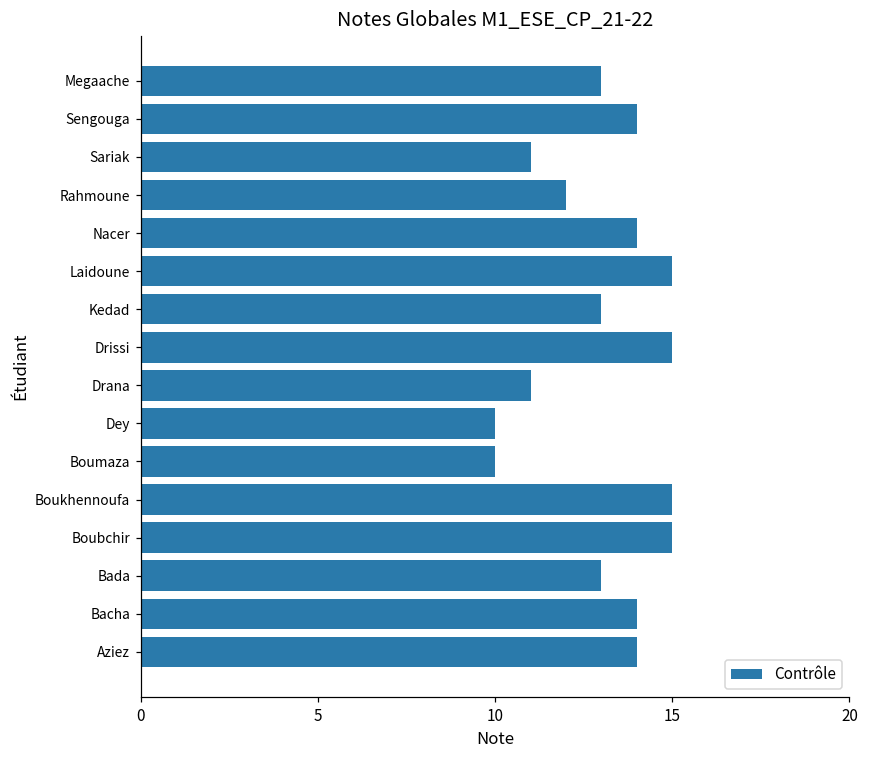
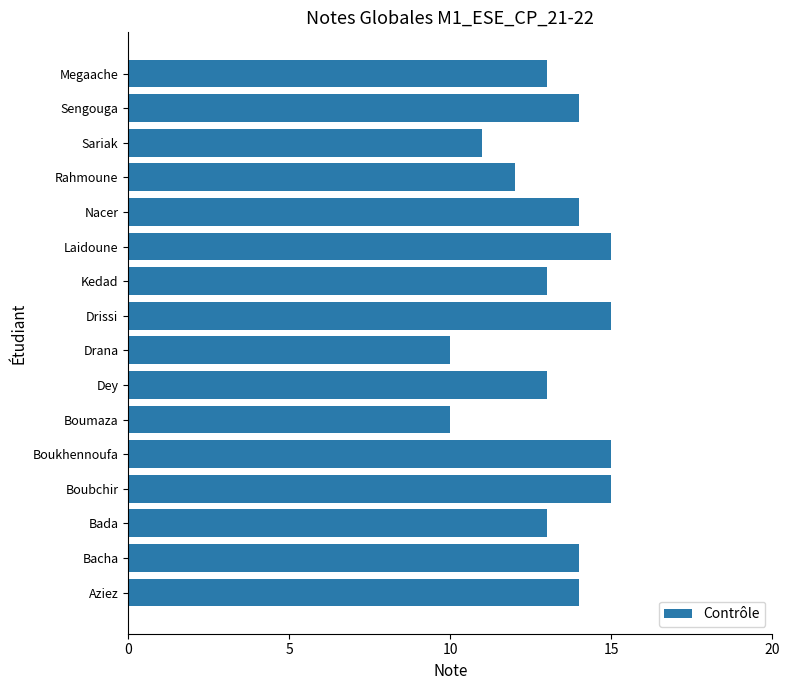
  {
    "Megaache": 13,
    "Sengouga": 14,
    "Sariak": 11,
    "Rahmoune": 12,
    "Nacer": 14,
    "Laidoune": 15,
    "Kedad": 13,
    "Drissi": 15,
-   "Drana": 11,
-   "Dey": 10,
+   "Drana": 10,
+   "Dey": 13,
    "Boumaza": 10,
    "Boukhennoufa": 15,
    "Boubchir": 15,
    "Bada": 13,
    "Bacha": 14,
    "Aziez": 14
  }
